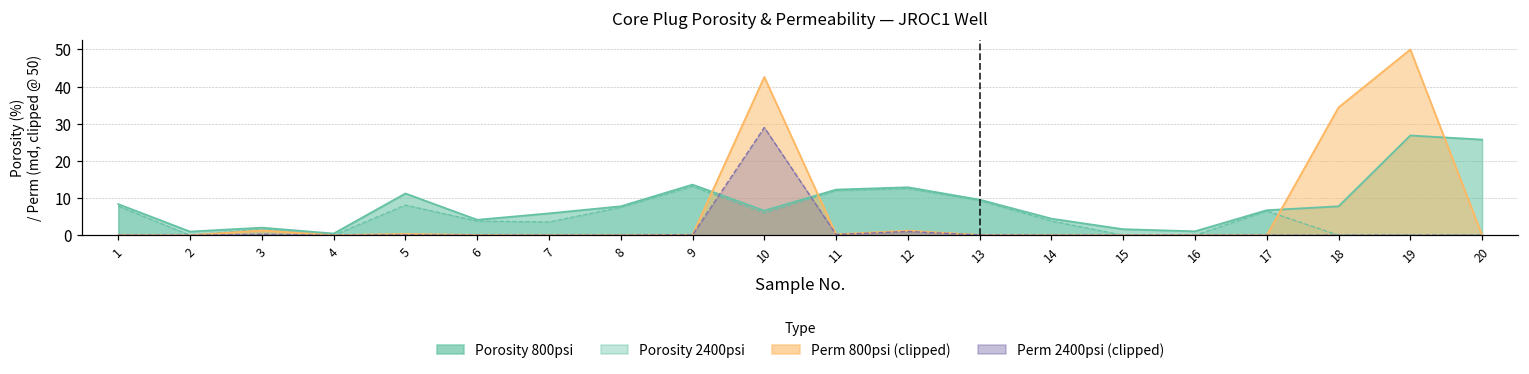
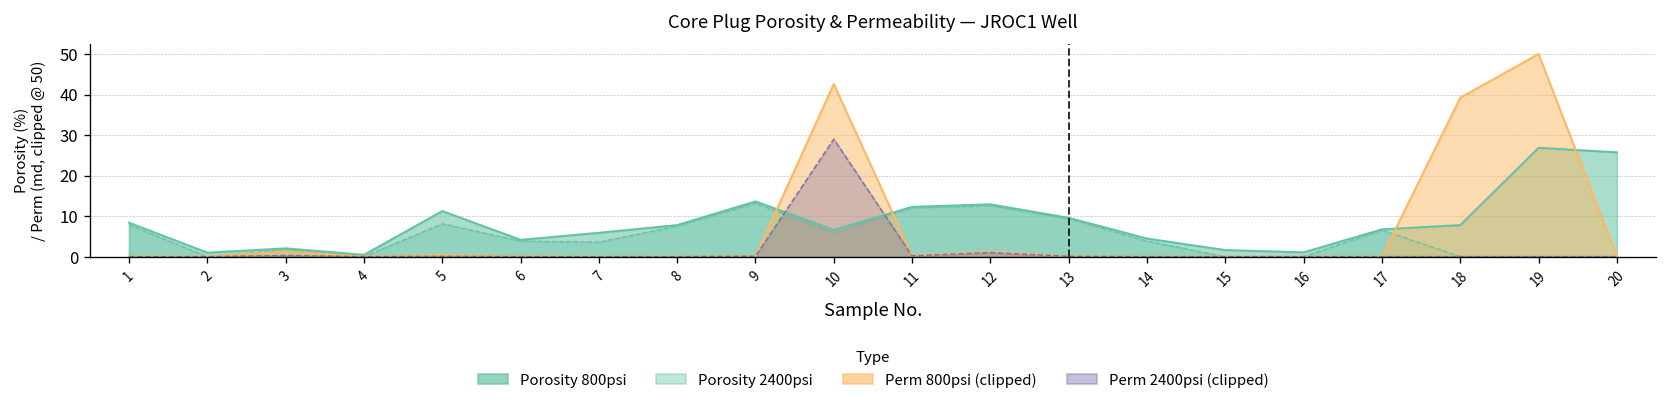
  {
    "Perm 800psi (clipped)": {
      "10": 43,
-     "18": 34,
+     "18": 39,
      "19": 50
    }
  }
